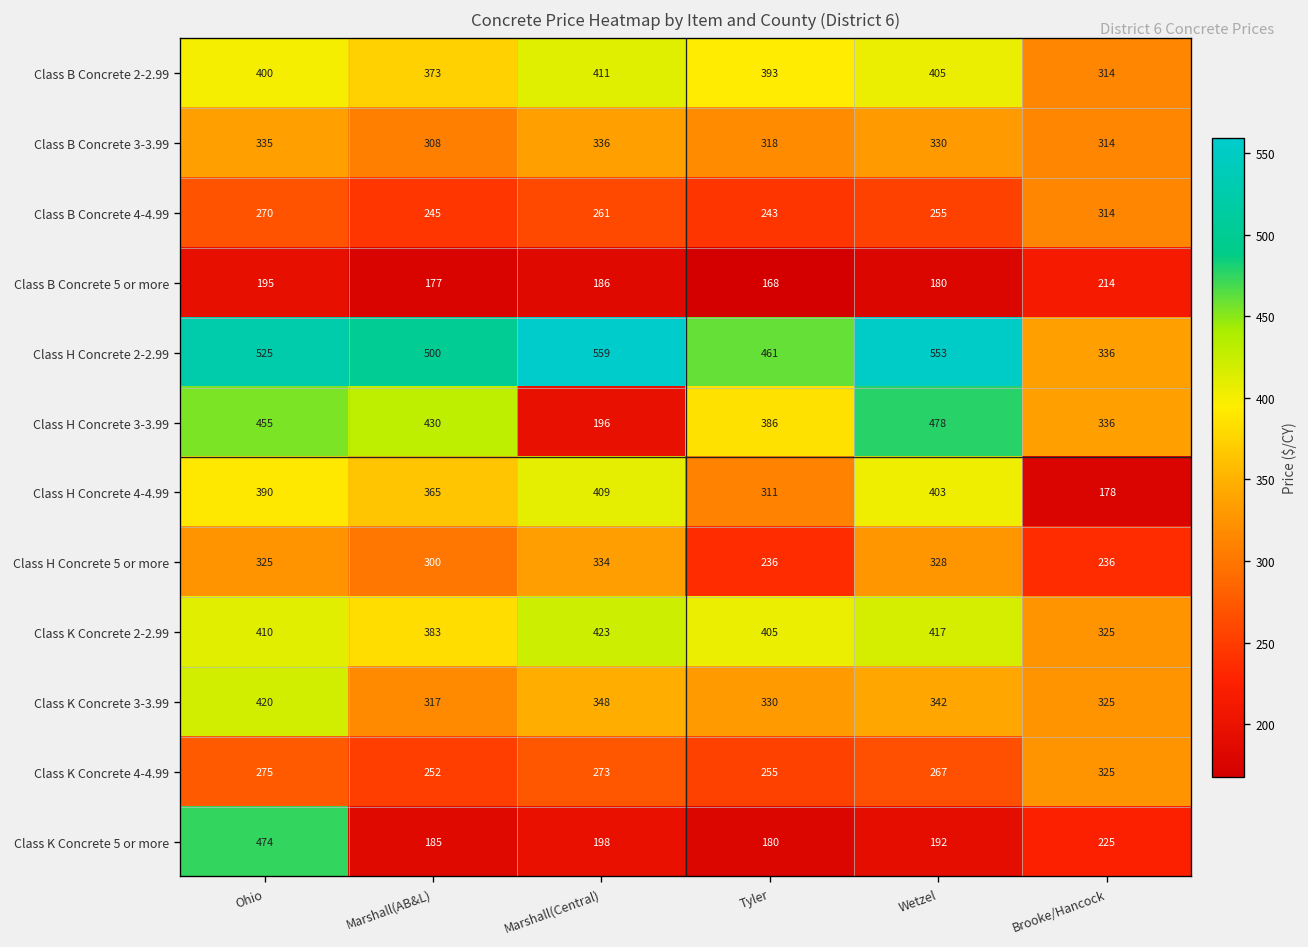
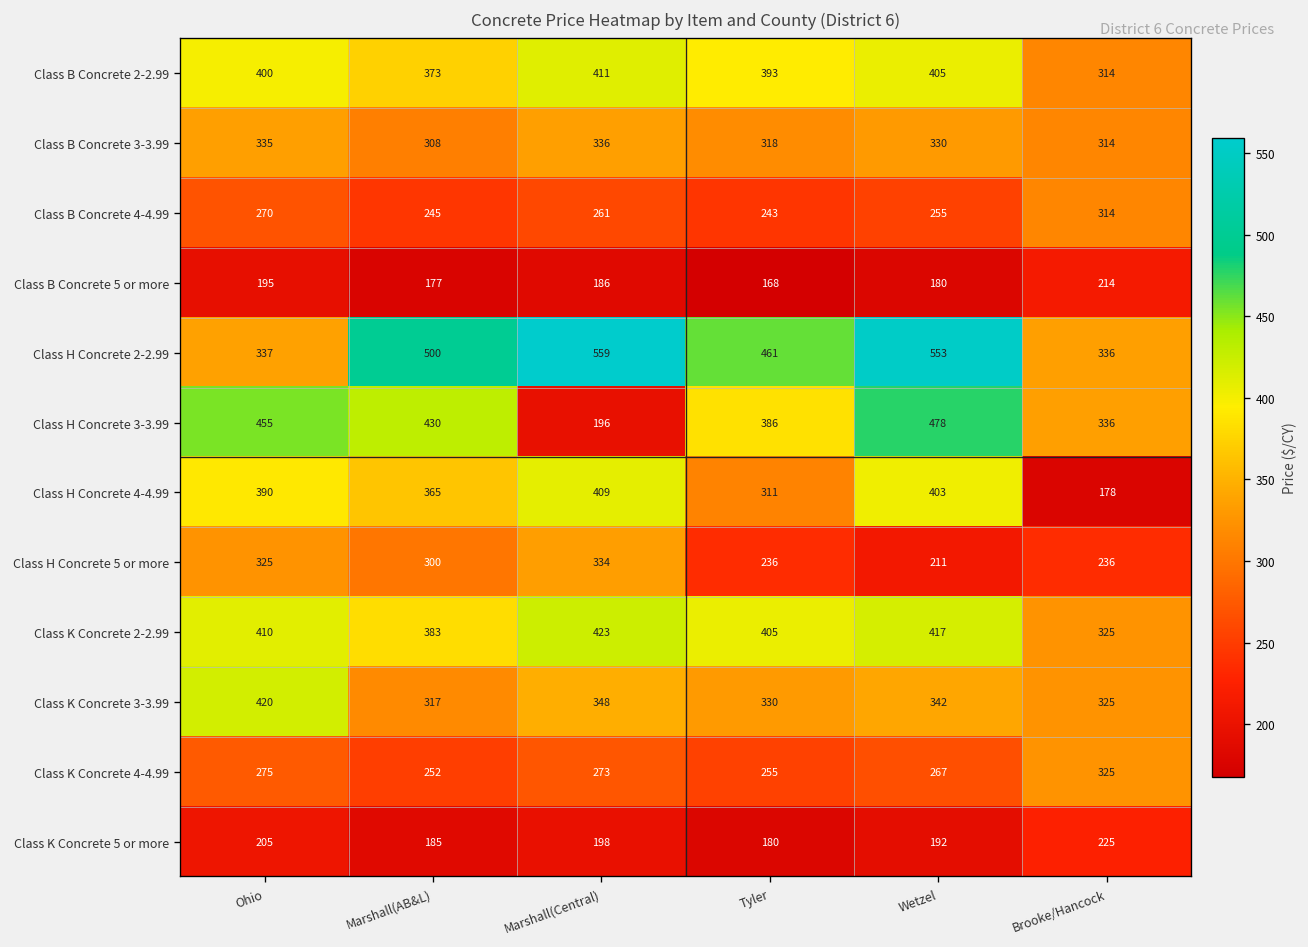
  {
    "Class B Concrete 2-2.99": {
      "Ohio": 400,
      "Marshall(AB&L)": 373,
      "Marshall(Central)": 411,
      "Tyler": 393,
      "Wetzel": 405,
      "Brooke/Hancock": 314
    },
    "Class B Concrete 3-3.99": {
      "Ohio": 335,
      "Marshall(AB&L)": 308,
      "Marshall(Central)": 336,
      "Tyler": 318,
      "Wetzel": 330,
      "Brooke/Hancock": 314
    },
    "Class B Concrete 4-4.99": {
      "Ohio": 270,
      "Marshall(AB&L)": 245,
      "Marshall(Central)": 261,
      "Tyler": 243,
      "Wetzel": 255,
      "Brooke/Hancock": 314
    },
    "Class B Concrete 5 or more": {
      "Ohio": 195,
      "Marshall(AB&L)": 177,
      "Marshall(Central)": 186,
      "Tyler": 168,
      "Wetzel": 180,
      "Brooke/Hancock": 214
    },
    "Class H Concrete 2-2.99": {
-     "Ohio": 525,
+     "Ohio": 337,
      "Marshall(AB&L)": 500,
      "Marshall(Central)": 559,
      "Tyler": 461,
      "Wetzel": 553,
      "Brooke/Hancock": 336
    },
    "Class H Concrete 3-3.99": {
      "Ohio": 455,
      "Marshall(AB&L)": 430,
      "Marshall(Central)": 196,
      "Tyler": 386,
      "Wetzel": 478,
      "Brooke/Hancock": 336
    },
    "Class H Concrete 4-4.99": {
      "Ohio": 390,
      "Marshall(AB&L)": 365,
      "Marshall(Central)": 409,
      "Tyler": 311,
      "Wetzel": 403,
      "Brooke/Hancock": 178
    },
    "Class H Concrete 5 or more": {
      "Ohio": 325,
      "Marshall(AB&L)": 300,
      "Marshall(Central)": 334,
      "Tyler": 236,
-     "Wetzel": 328,
+     "Wetzel": 211,
      "Brooke/Hancock": 236
    },
    "Class K Concrete 2-2.99": {
      "Ohio": 410,
      "Marshall(AB&L)": 383,
      "Marshall(Central)": 423,
      "Tyler": 405,
      "Wetzel": 417,
      "Brooke/Hancock": 325
    },
    "Class K Concrete 3-3.99": {
      "Ohio": 420,
      "Marshall(AB&L)": 317,
      "Marshall(Central)": 348,
      "Tyler": 330,
      "Wetzel": 342,
      "Brooke/Hancock": 325
    },
    "Class K Concrete 4-4.99": {
      "Ohio": 275,
      "Marshall(AB&L)": 252,
      "Marshall(Central)": 273,
      "Tyler": 255,
      "Wetzel": 267,
      "Brooke/Hancock": 325
    },
    "Class K Concrete 5 or more": {
-     "Ohio": 474,
+     "Ohio": 205,
      "Marshall(AB&L)": 185,
      "Marshall(Central)": 198,
      "Tyler": 180,
      "Wetzel": 192,
      "Brooke/Hancock": 225
    }
  }
